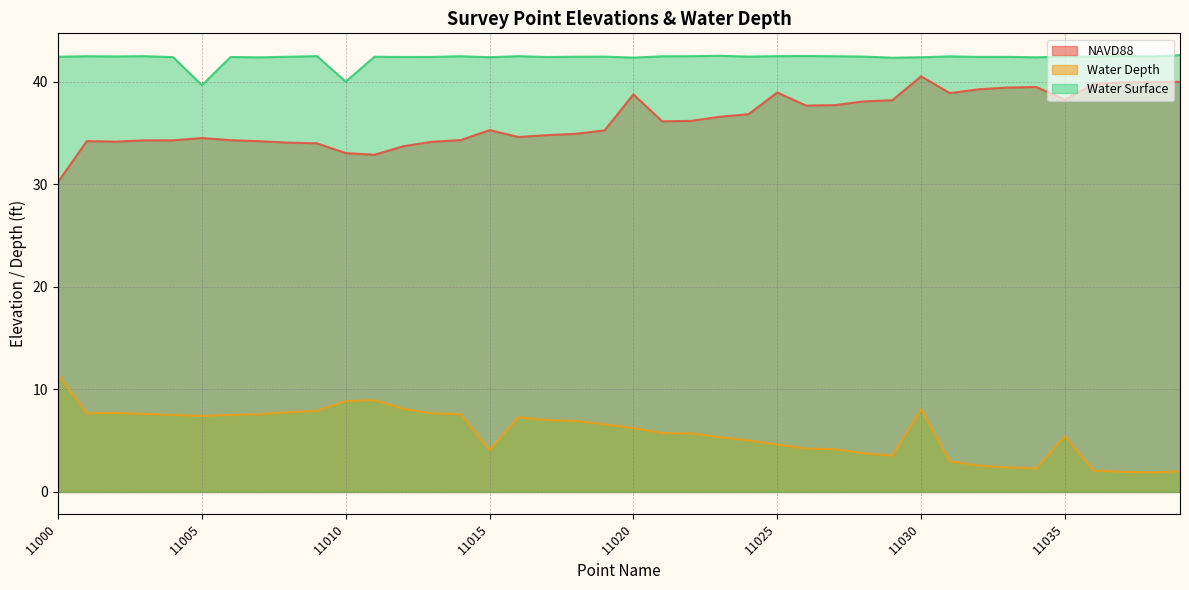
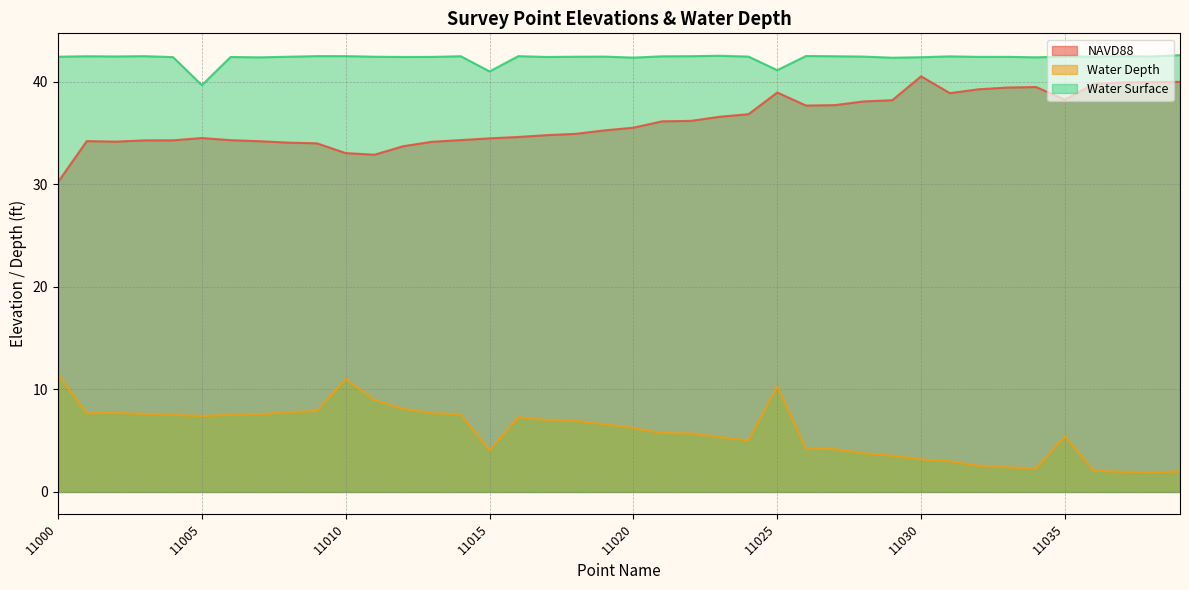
  {
    "NAVD88": {
      "11000": 30.2,
      "11005": 34.5,
      "11010": 33.1,
-     "11015": 35.3,
-     "11020": 38.8,
+     "11015": 34.5,
+     "11020": 35.5,
      "11025": 39.0,
      "11030": 40.5
    },
    "Water Depth": {
      "11000": 11.5,
      "11005": 7.4,
-     "11010": 8.9,
+     "11010": 11.0,
      "11015": 4.1,
      "11020": 6.2,
-     "11025": 4.6,
-     "11030": 8.0,
+     "11025": 10.3,
+     "11030": 3.2,
      "11035": 5.4
    },
    "Water Surface": {
      "11000": 42.5,
      "11005": 39.7,
-     "11010": 40.0,
-     "11015": 42.4,
+     "11010": 42.5,
+     "11015": 41.0,
      "11020": 42.4,
-     "11025": 42.5,
+     "11025": 41.1,
      "11030": 42.4
    }
  }
